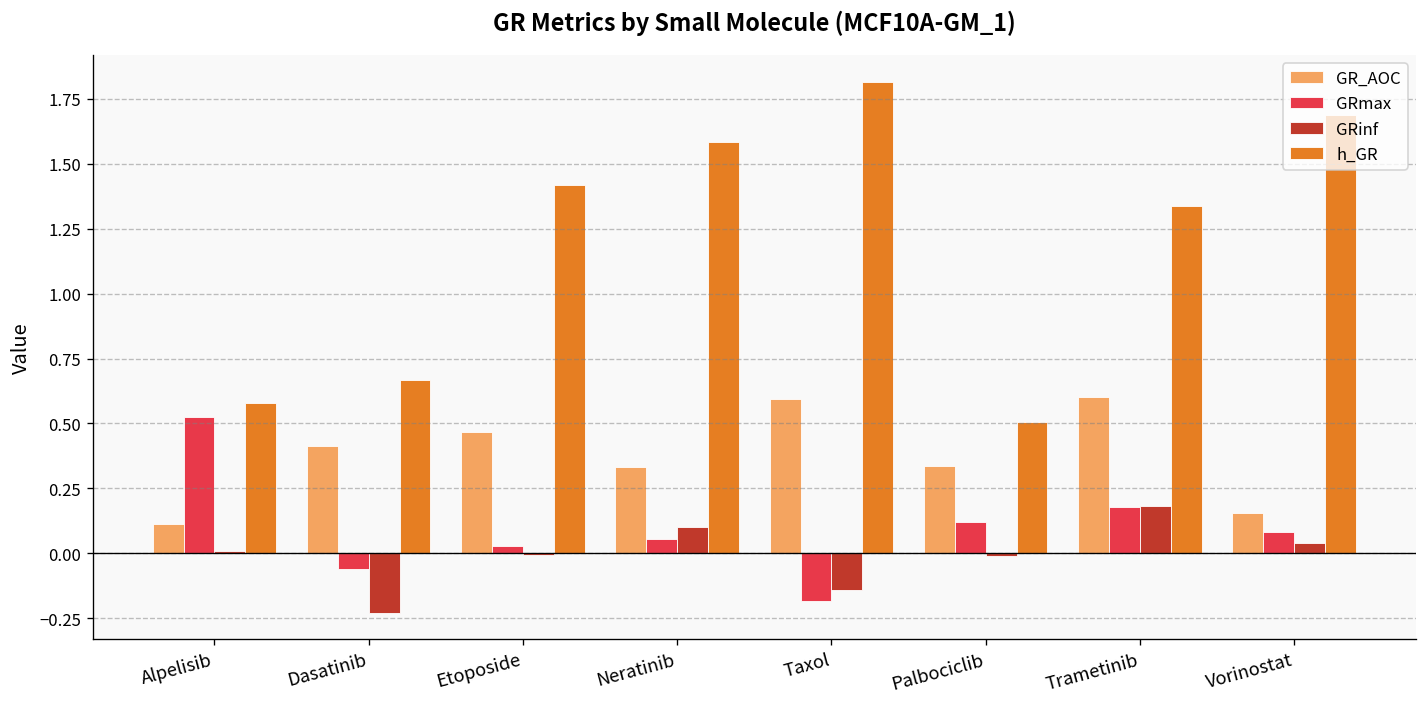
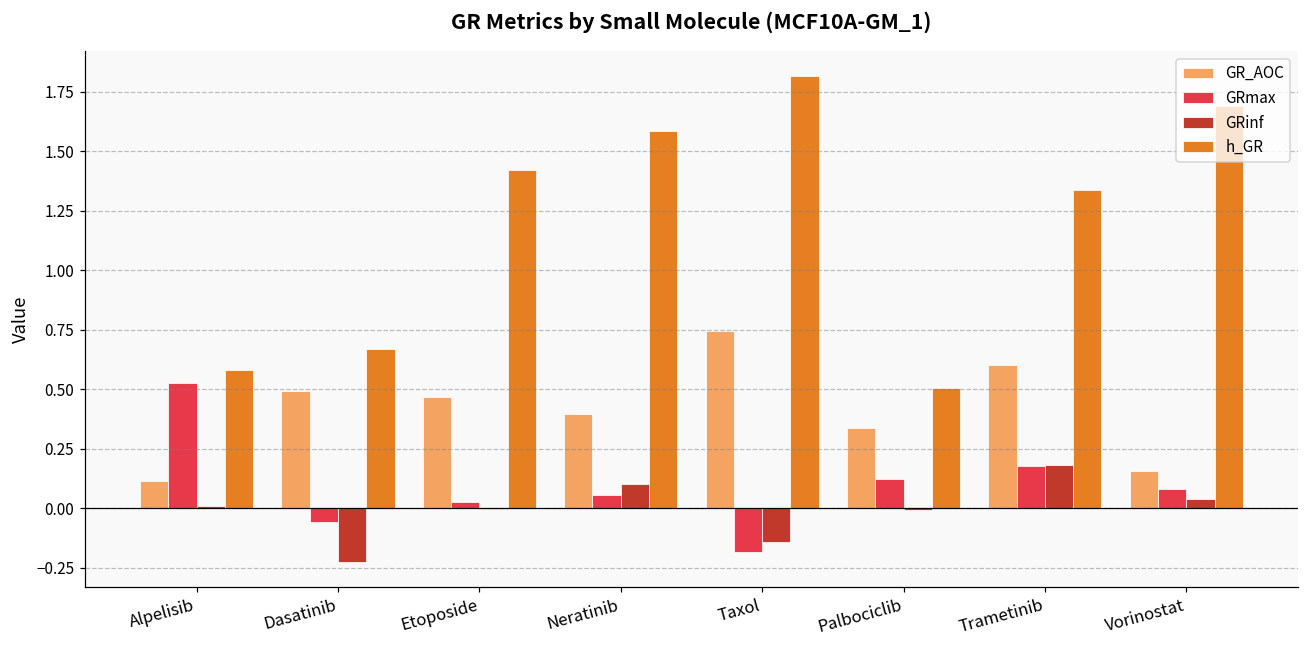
  {
    "GR_AOC": {
      "Alpelisib": 0.11,
-     "Dasatinib": 0.41,
+     "Dasatinib": 0.49,
      "Etoposide": 0.47,
-     "Neratinib": 0.33,
-     "Taxol": 0.59,
+     "Neratinib": 0.40,
+     "Taxol": 0.74,
      "Palbociclib": 0.34,
      "Trametinib": 0.60,
      "Vorinostat": 0.16
    },
    "h_GR": {
      "Alpelisib": 0.58,
      "Dasatinib": 0.67,
      "Etoposide": 1.42,
      "Neratinib": 1.58,
      "Taxol": 1.82,
      "Palbociclib": 0.51,
      "Trametinib": 1.34
    }
  }
